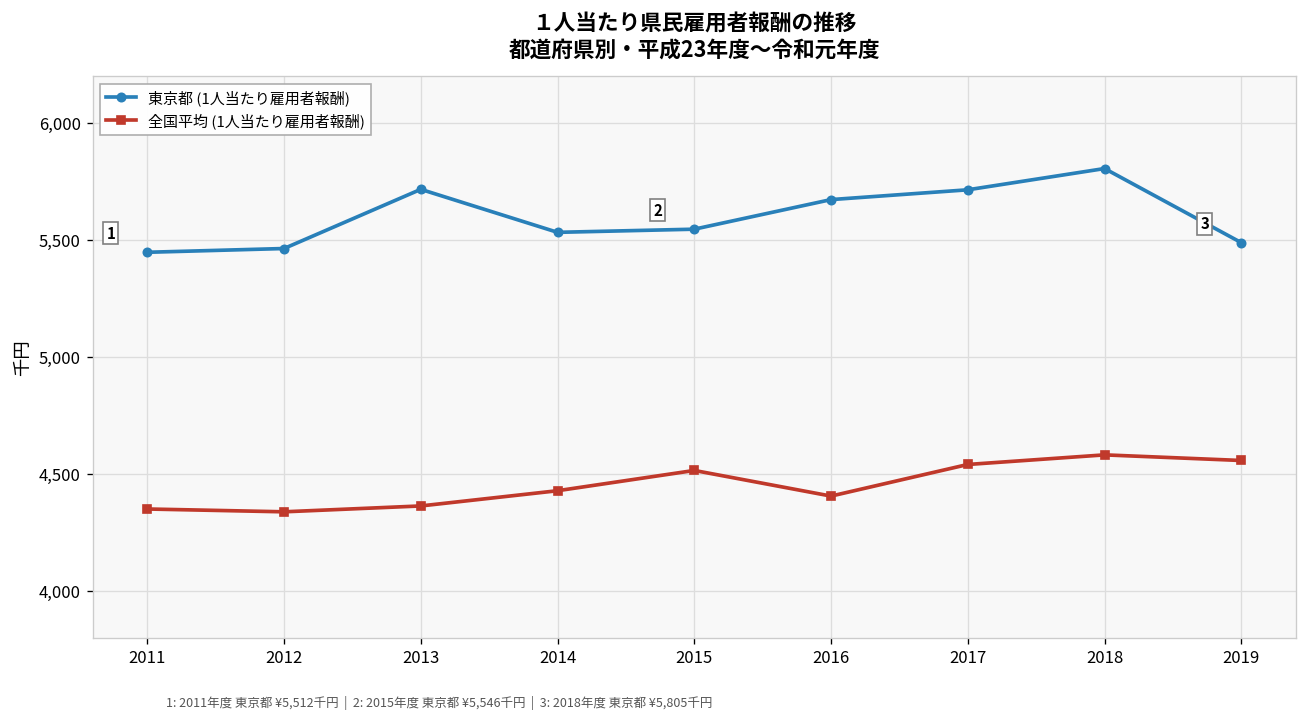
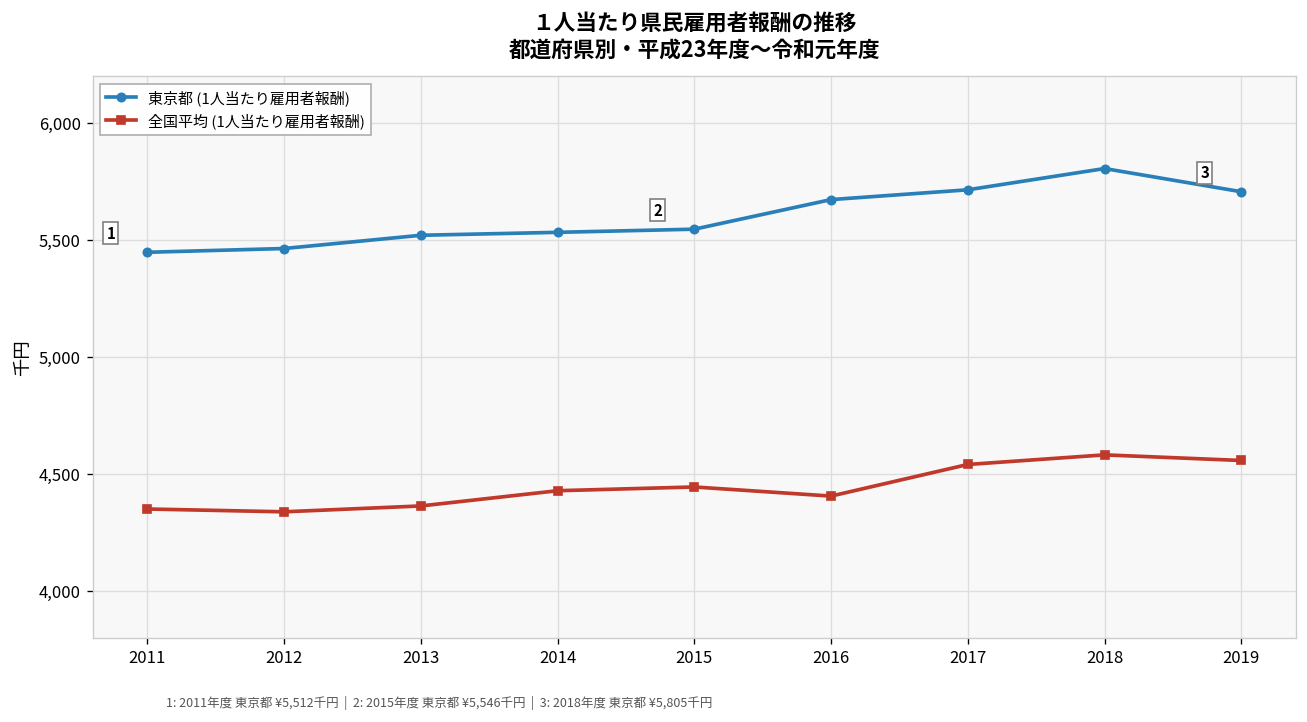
  {
    "東京都 (1人当たり雇用者報酬)": {
      "2011": "5,450",
      "2012": "5,460",
-     "2013": "5,720",
+     "2013": "5,520",
      "2014": "5,530",
      "2015": "5,550",
      "2016": "5,670",
      "2017": "5,710",
      "2018": "5,810",
-     "2019": "5,490"
+     "2019": "5,710"
    },
    "全国平均 (1人当たり雇用者報酬)": {
      "2011": "4,350",
      "2012": "4,340",
      "2013": "4,370",
      "2014": "4,430",
-     "2015": "4,520",
+     "2015": "4,450",
      "2016": "4,410",
      "2017": "4,540",
      "2018": "4,580",
      "2019": "4,560"
    }
  }
